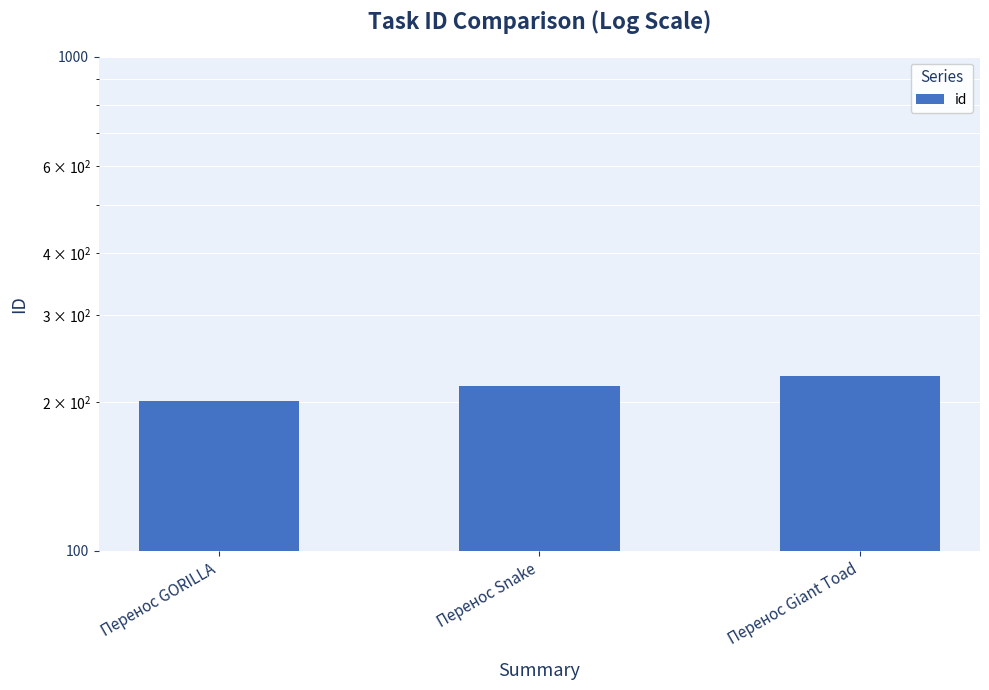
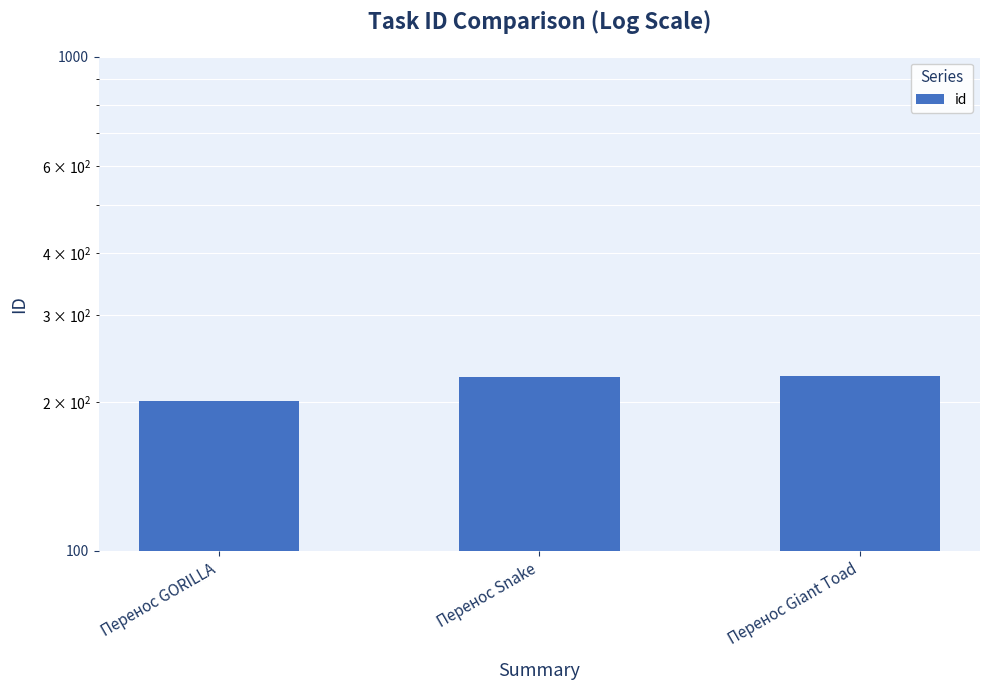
  {
    "Перенос GORILLA": 201,
-   "Перенос Snake": 220,
+   "Перенос Snake": 230,
    "Перенос Giant Toad": 230
  }
